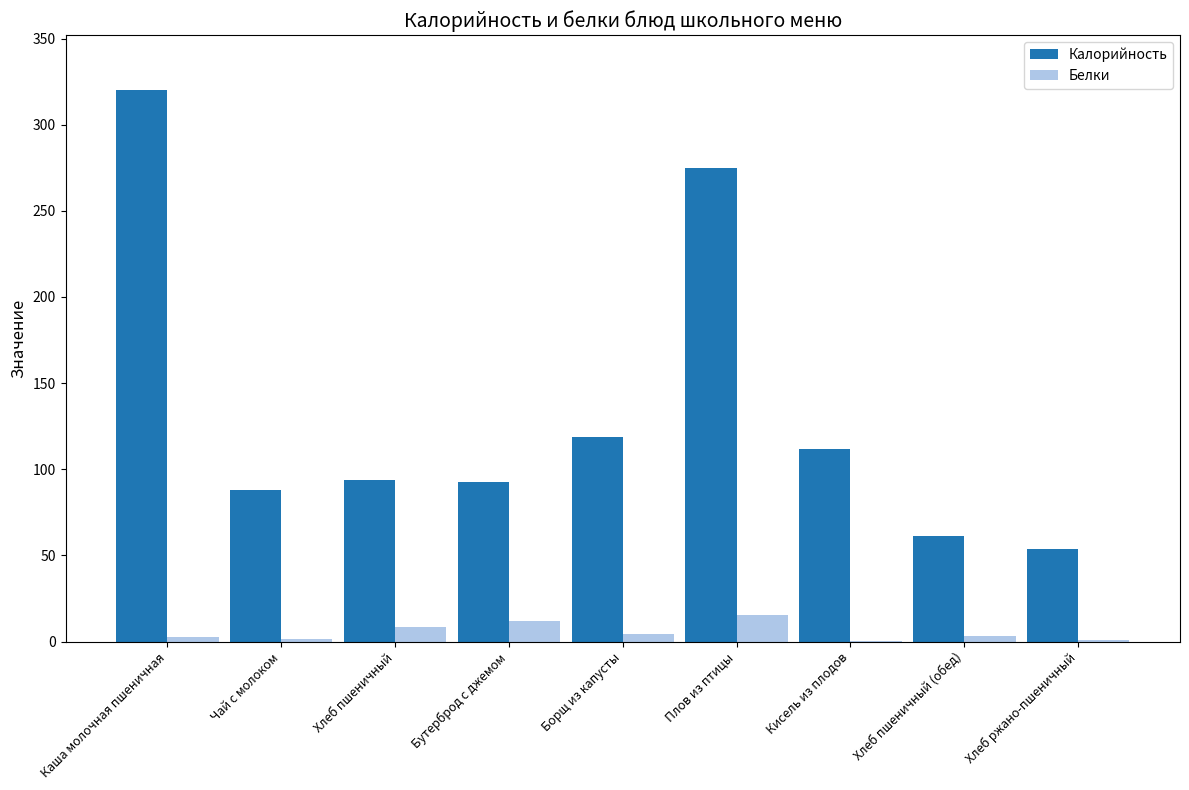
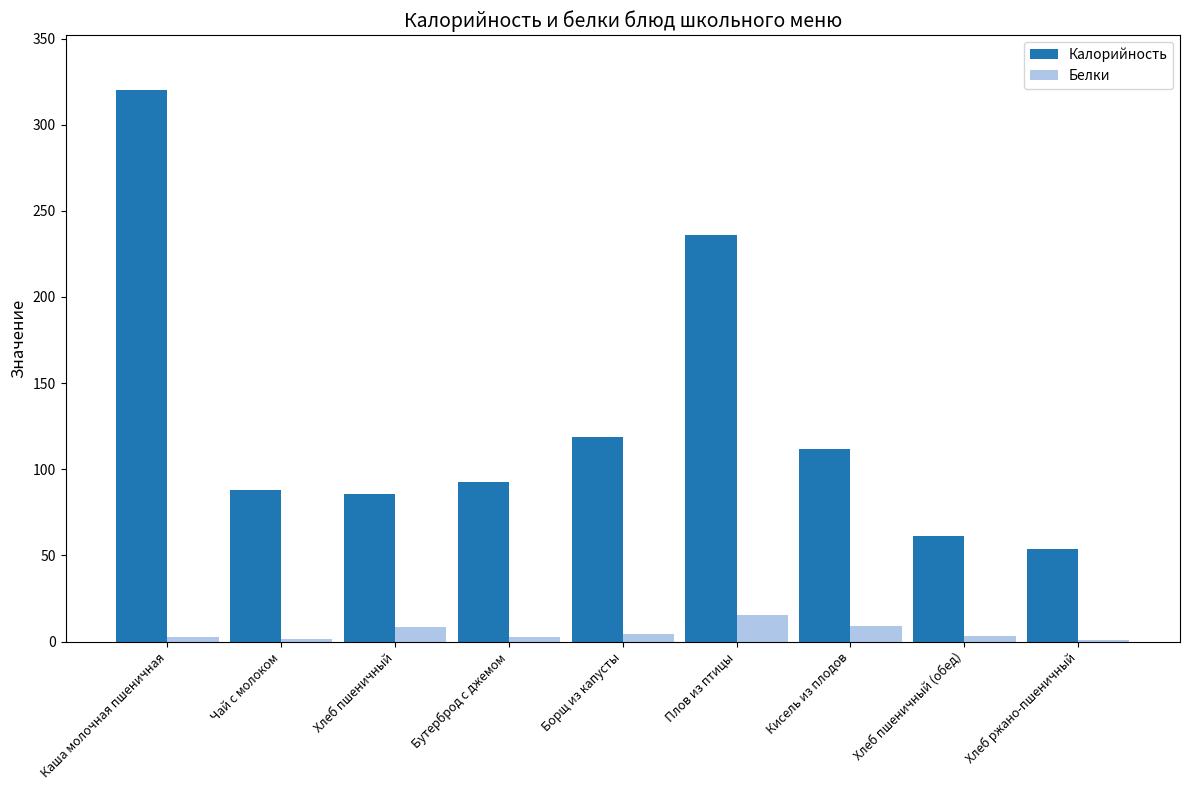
  {
    "Калорийность": {
      "Каша молочная пшеничная": 320,
      "Чай с молоком": 88,
-     "Хлеб пшеничный": 94,
+     "Хлеб пшеничный": 86,
      "Бутерброд с джемом": 92,
      "Борщ из капусты": 119,
-     "Плов из птицы": 275,
+     "Плов из птицы": 236,
      "Кисель из плодов": 112,
      "Хлеб пшеничный (обед)": 61,
      "Хлеб ржано-пшеничный": 54
    },
    "Белки": {
      "Каша молочная пшеничная": 3,
      "Хлеб пшеничный": 9,
-     "Бутерброд с джемом": 12,
+     "Бутерброд с джемом": 2,
      "Борщ из капусты": 4,
      "Плов из птицы": 15,
-     "Кисель из плодов": 0,
+     "Кисель из плодов": 9,
      "Хлеб пшеничный (обед)": 3
    }
  }
